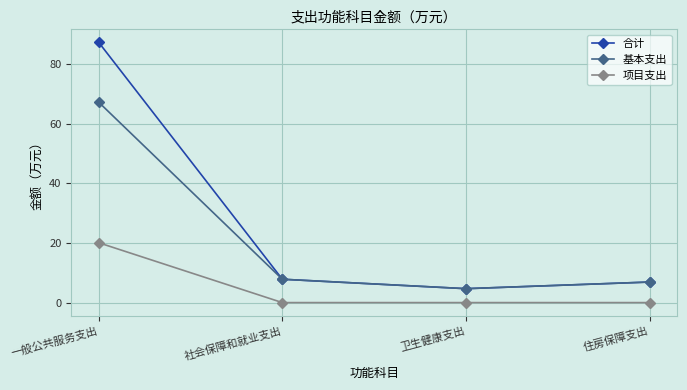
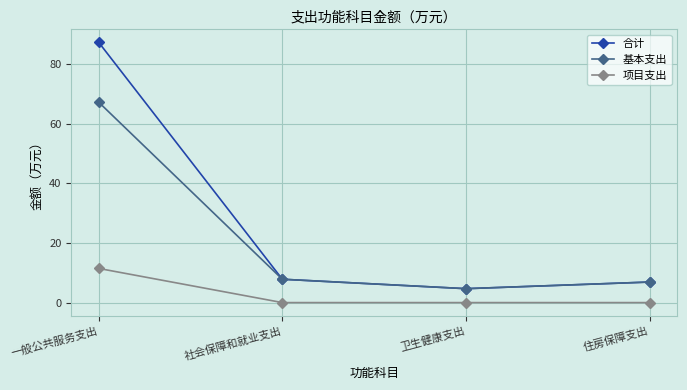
  {
    "项目支出": {
-     "一般公共服务支出": 20,
+     "一般公共服务支出": 11,
      "社会保障和就业支出": 0,
      "卫生健康支出": 0,
      "住房保障支出": 0
    }
  }
